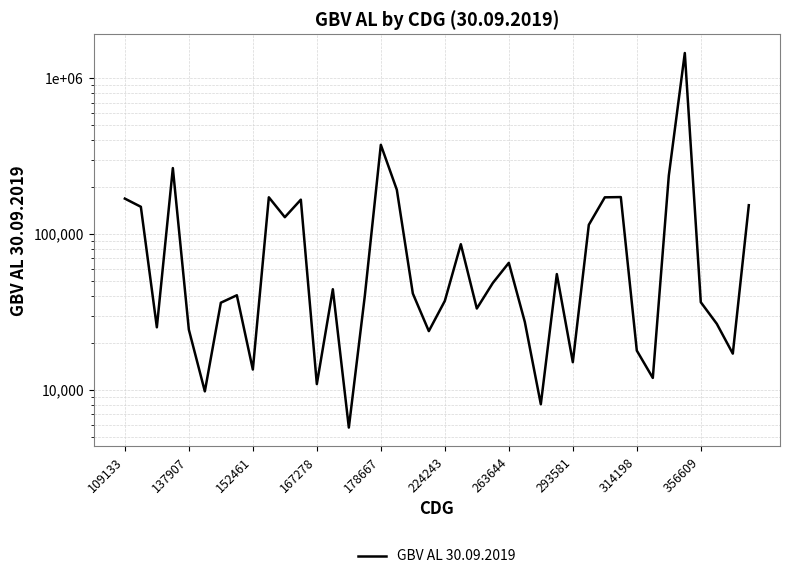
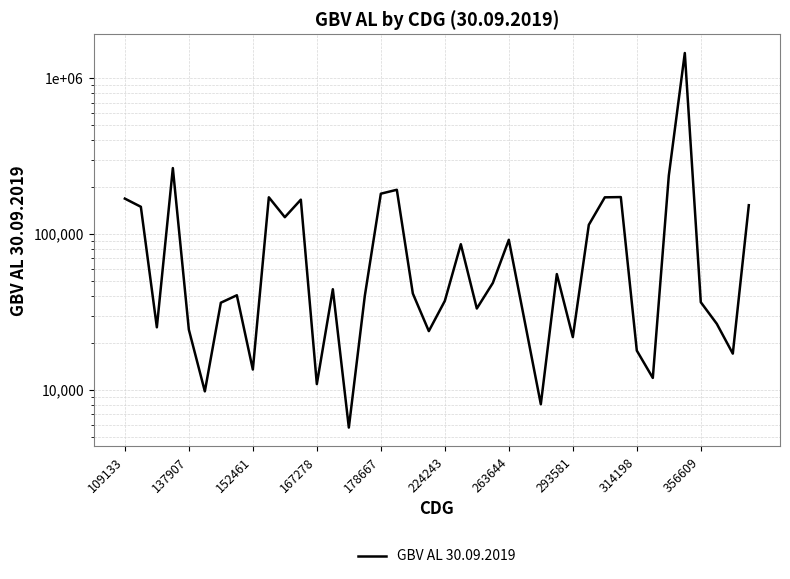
  {
    "109133": "170,000",
    "137907": "24,000",
    "152461": "14,000",
    "167278": "11,000",
-   "178667": "370,000",
+   "178667": "180,000",
    "224243": "37,000",
-   "263644": "66,000",
-   "293581": "15,000",
+   "263644": "90,000",
+   "293581": "22,000",
    "314198": "18,000",
    "356609": "37,000"
  }
